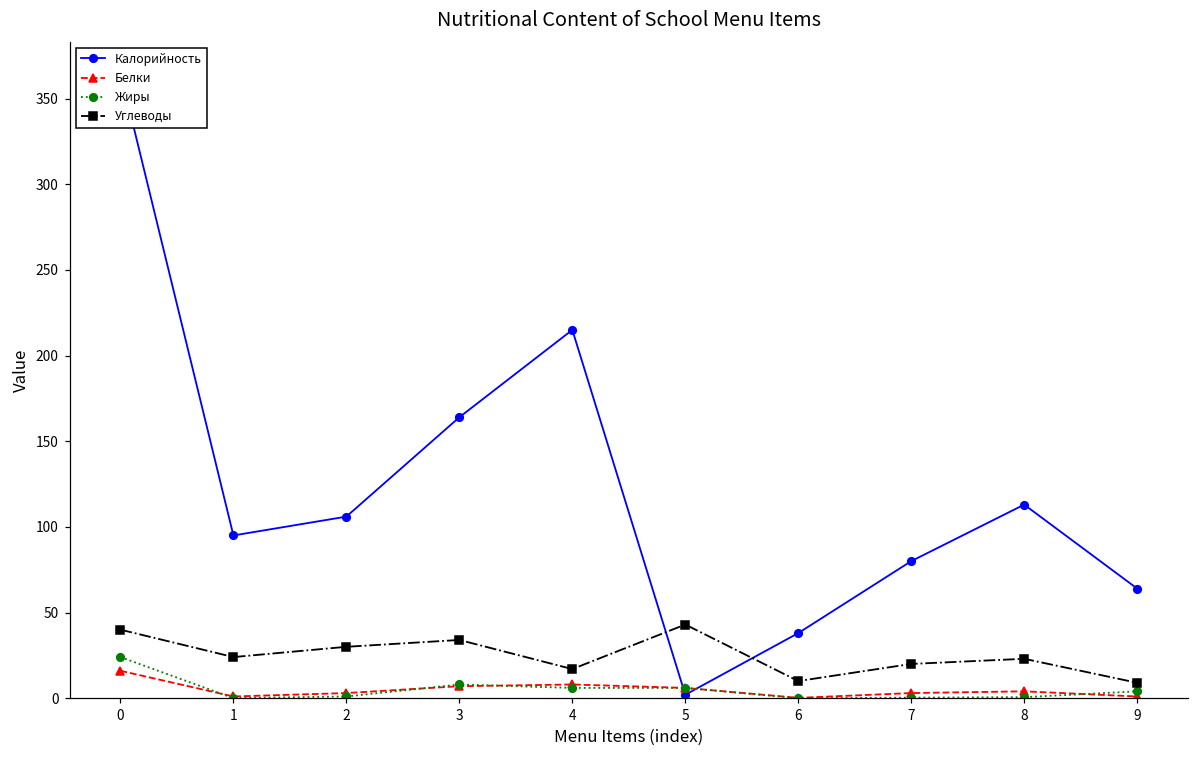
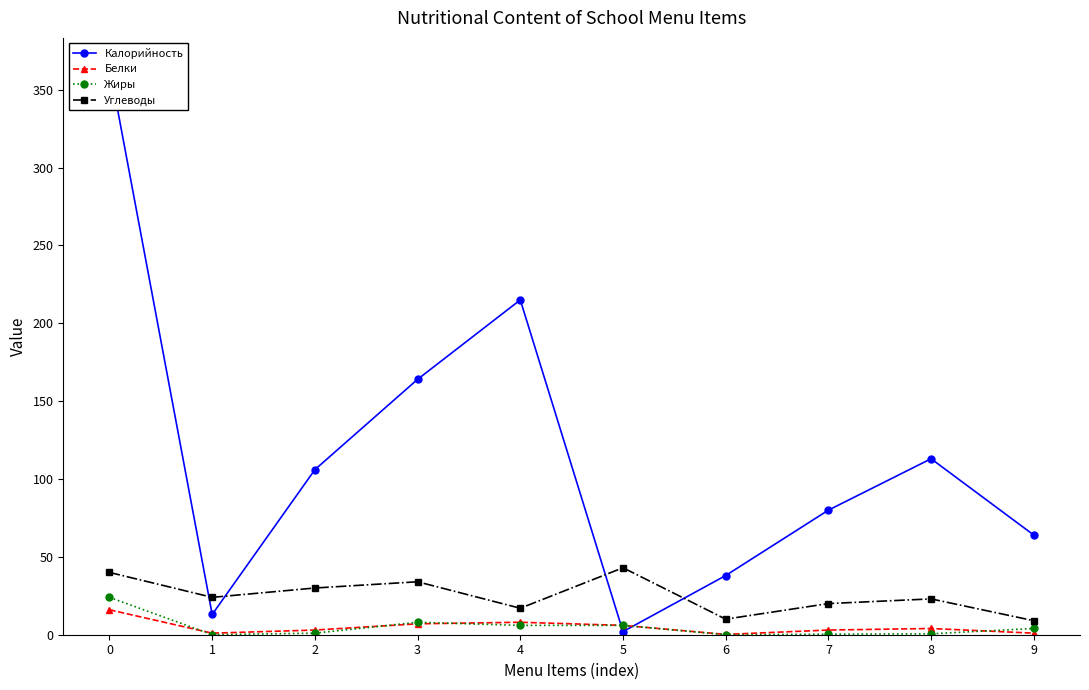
  {
    "Калорийность": {
-     "1": 95,
+     "1": 13,
      "2": 106,
      "3": 164,
      "4": 215,
      "5": 2,
      "6": 38,
      "7": 80,
      "8": 113,
      "9": 64
    },
    "Белки": {
      "0": 16,
      "2": 3,
      "4": 8,
      "7": 3,
      "8": 4,
      "9": 1
    },
    "Жиры": {
      "0": 24,
      "2": 1,
      "4": 6,
      "7": 0,
      "8": 1,
      "9": 4
    },
    "Углеводы": {
      "0": 40,
      "1": 24,
      "2": 30,
      "3": 34,
      "4": 17,
      "5": 43,
      "6": 10,
      "7": 20,
      "8": 23,
      "9": 9
    }
  }
